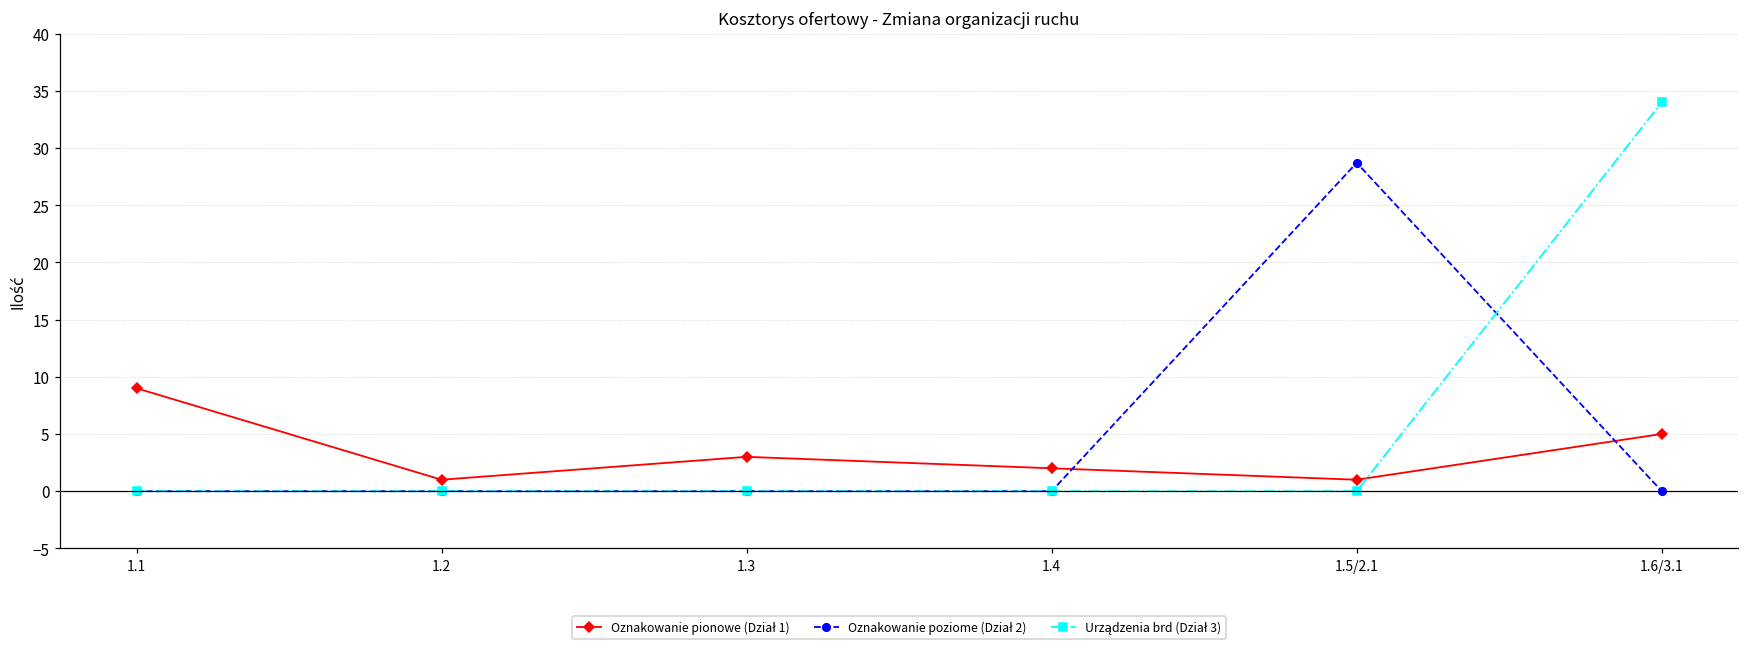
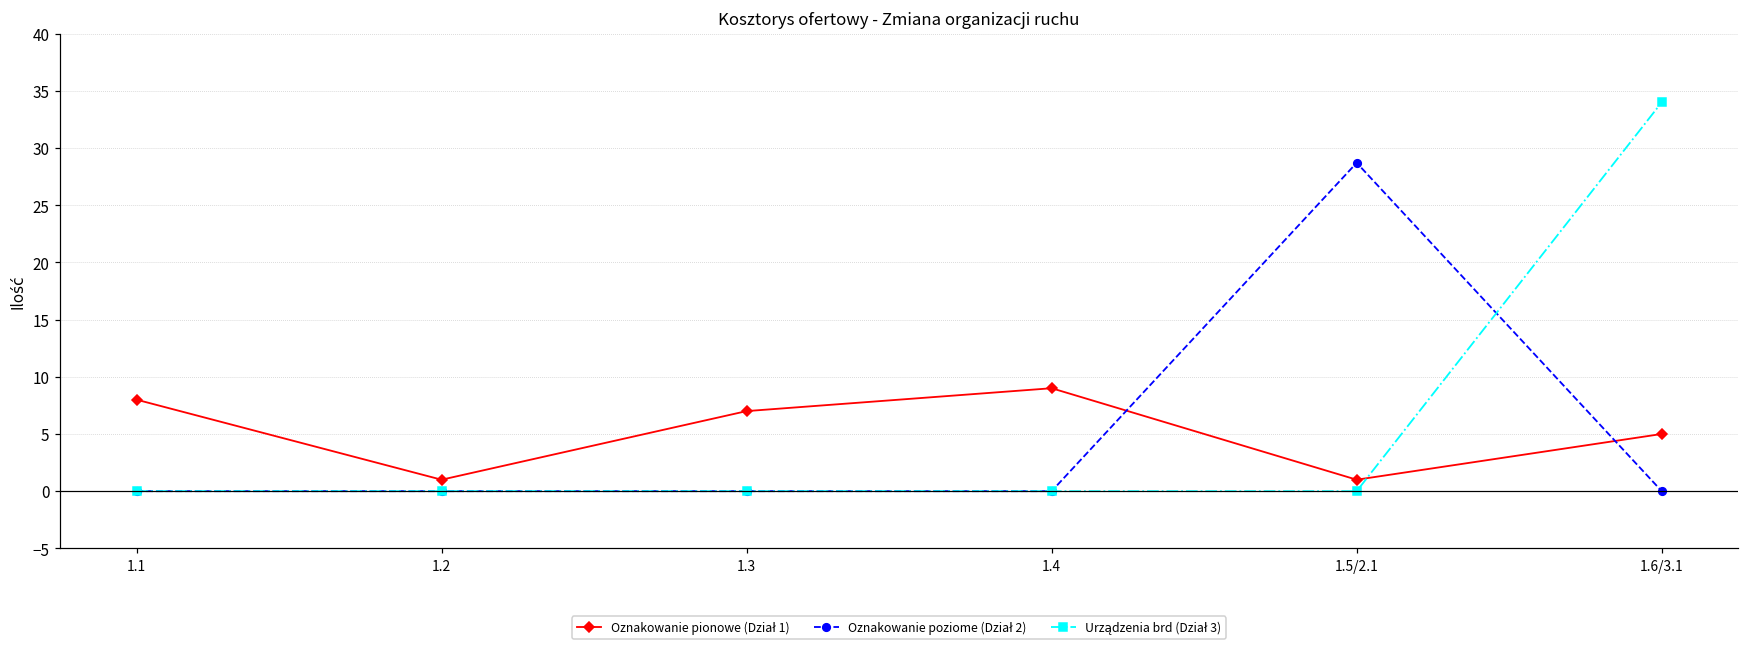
  {
    "Oznakowanie pionowe (Dział 1)": {
-     "1.1": 9,
+     "1.1": 8,
      "1.2": 1,
-     "1.3": 3,
-     "1.4": 2,
+     "1.3": 7,
+     "1.4": 9,
      "1.5/2.1": 1,
      "1.6/3.1": 5
    },
    "Oznakowanie poziome (Dział 2)": {
      "1.5/2.1": 28.7,
      "1.6/3.1": 0
    },
    "Urządzenia brd (Dział 3)": {
      "1.5/2.1": 0,
      "1.6/3.1": 34
    }
  }
